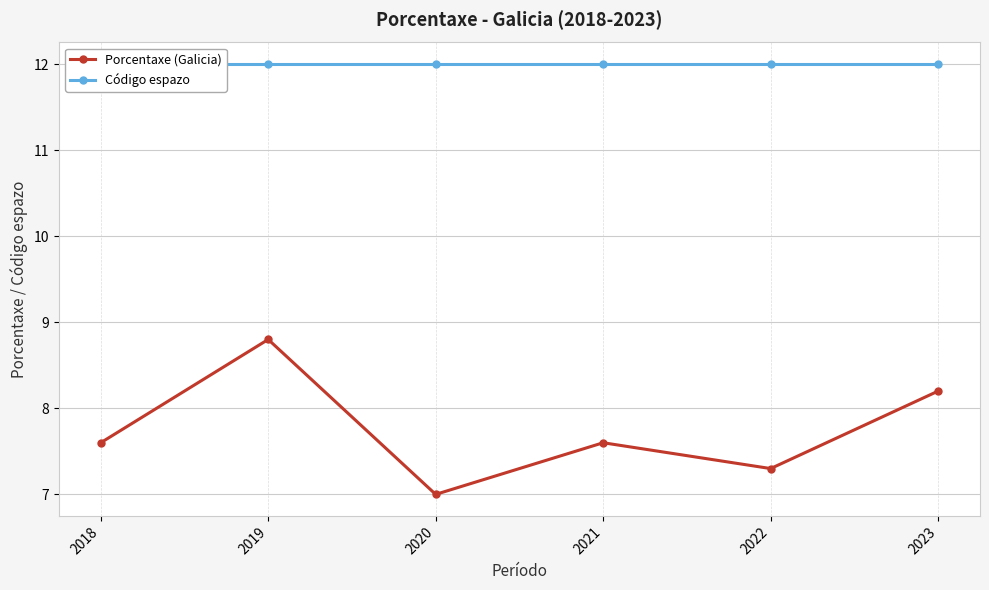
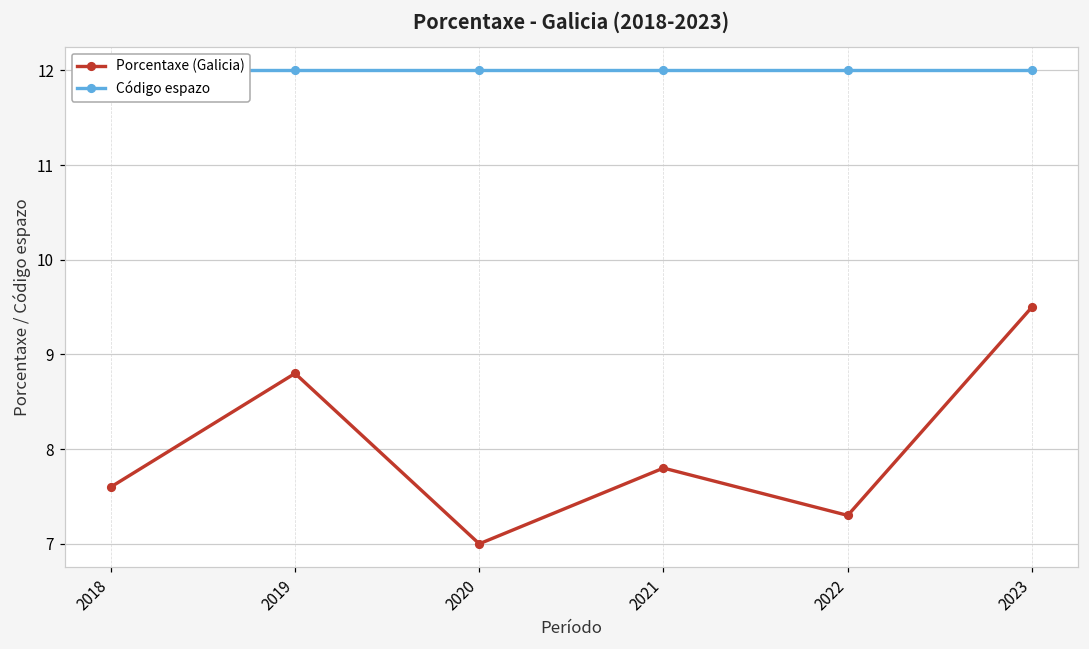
  {
    "Porcentaxe (Galicia)": {
      "2018": 7.6,
      "2019": 8.8,
      "2020": 7.0,
-     "2021": 7.6,
+     "2021": 7.8,
      "2022": 7.3,
-     "2023": 8.2
+     "2023": 9.5
    },
    "Código espazo": {
      "2019": 12.0,
      "2020": 12.0,
      "2021": 12.0,
      "2022": 12.0,
      "2023": 12.0
    }
  }
